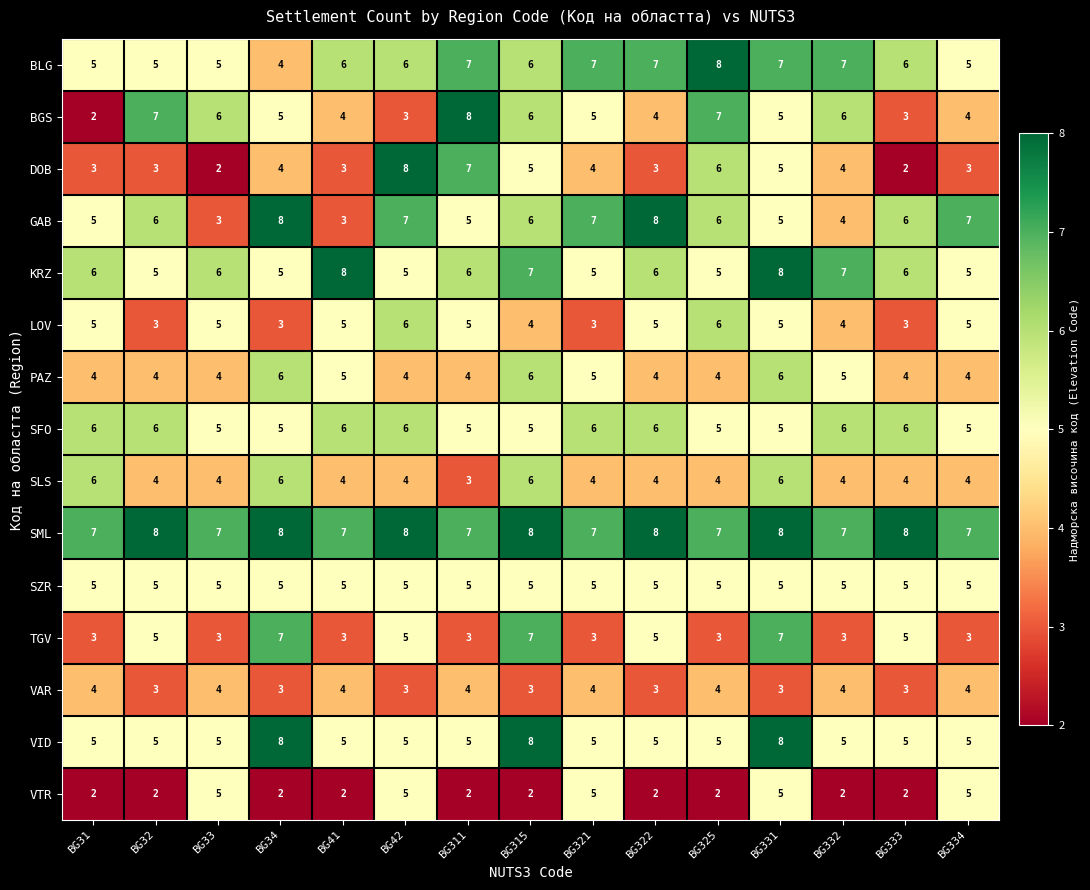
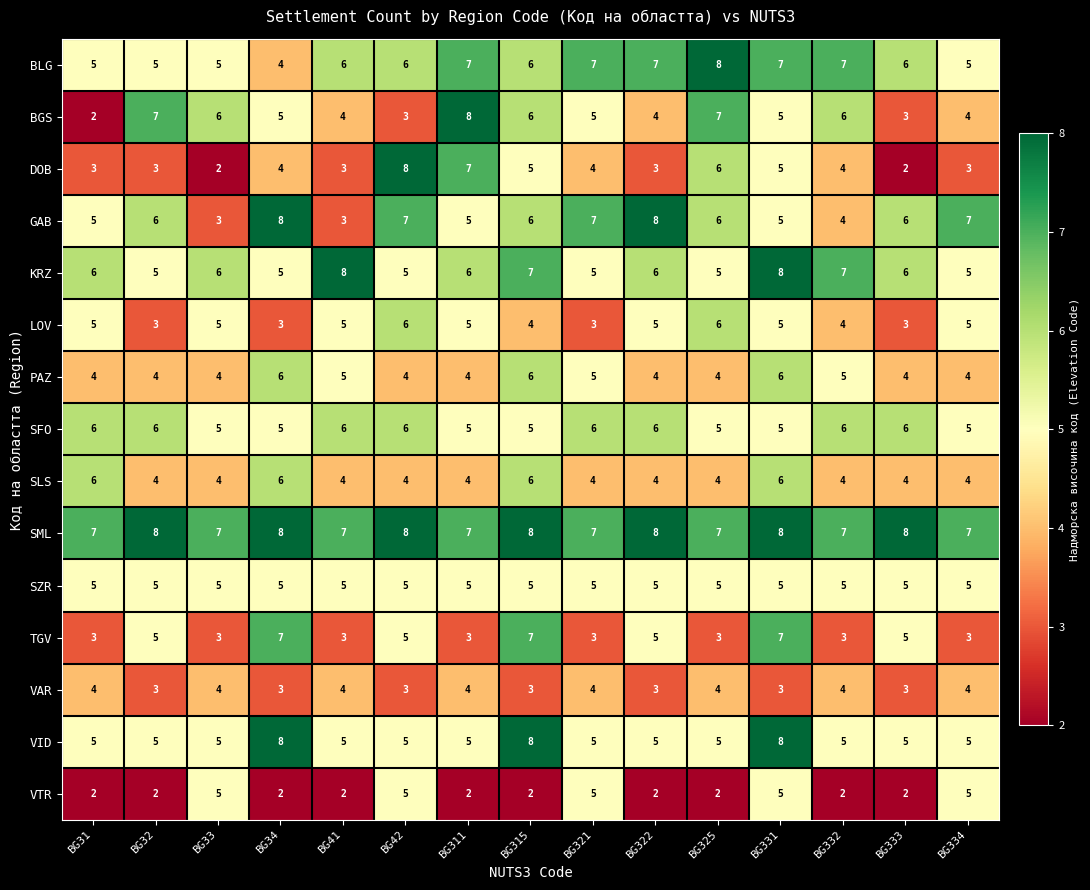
  {
    "SLS": {
      "BG31": 6,
      "BG32": 4,
      "BG33": 4,
      "BG34": 6,
      "BG41": 4,
      "BG42": 4,
-     "BG311": 3,
+     "BG311": 4,
      "BG315": 6,
      "BG321": 4,
      "BG322": 4,
      "BG325": 4,
      "BG331": 6,
      "BG332": 4,
      "BG333": 4,
      "BG334": 4
    }
  }
